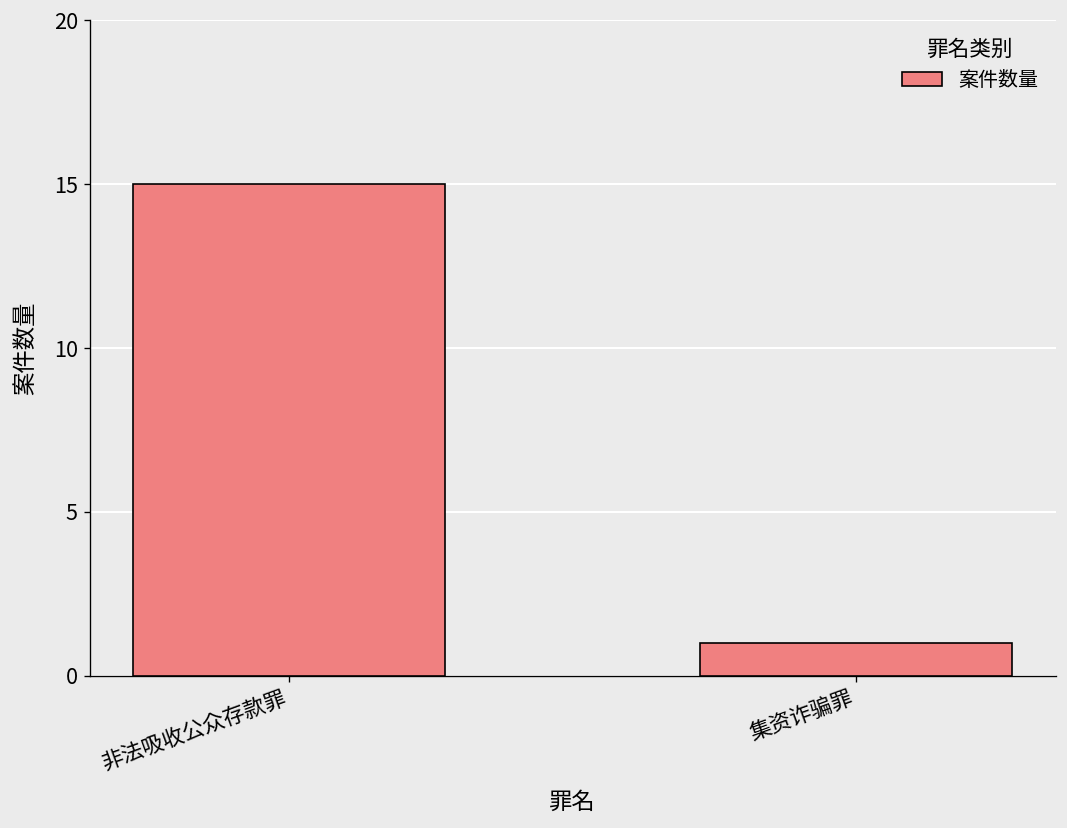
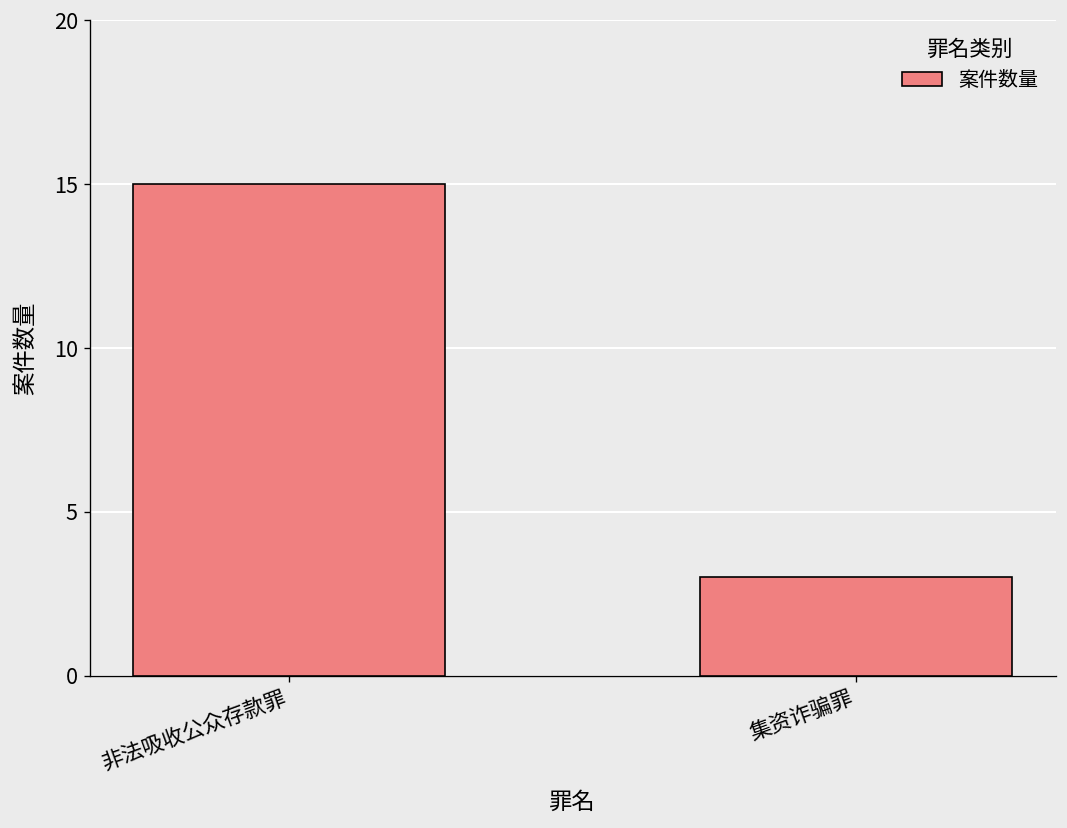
  {
    "非法吸收公众存款罪": 15,
-   "集资诈骗罪": 1
+   "集资诈骗罪": 3
  }
